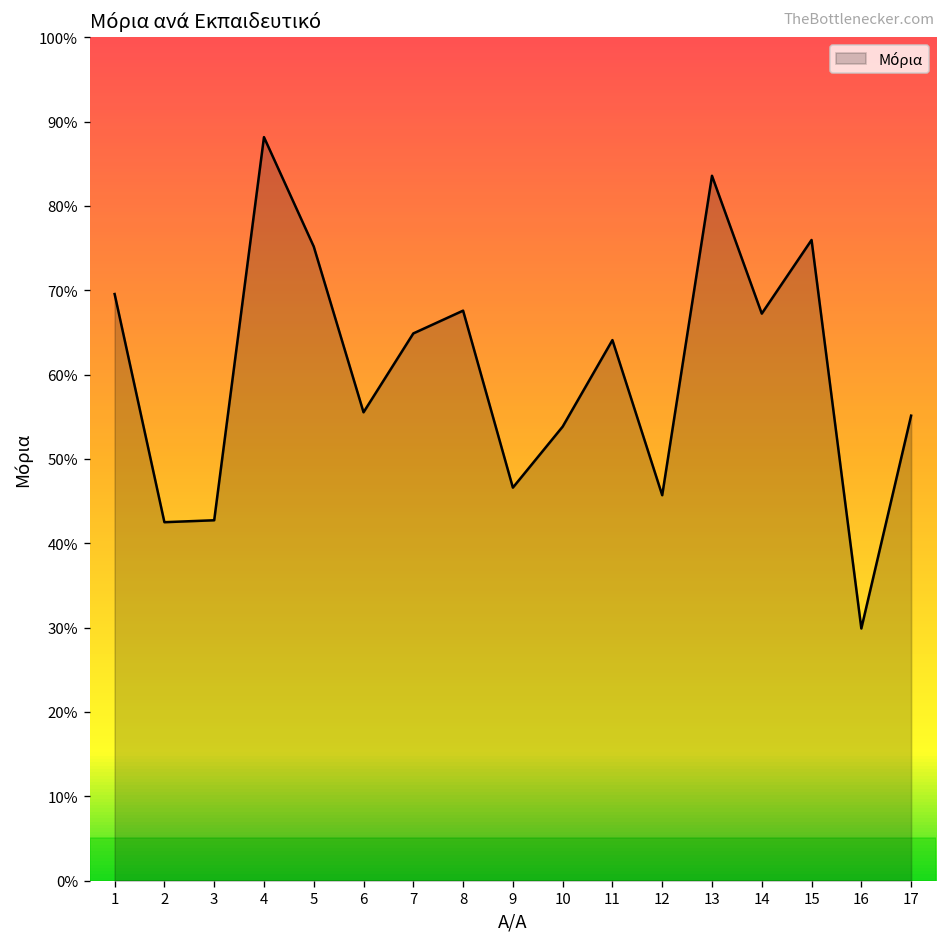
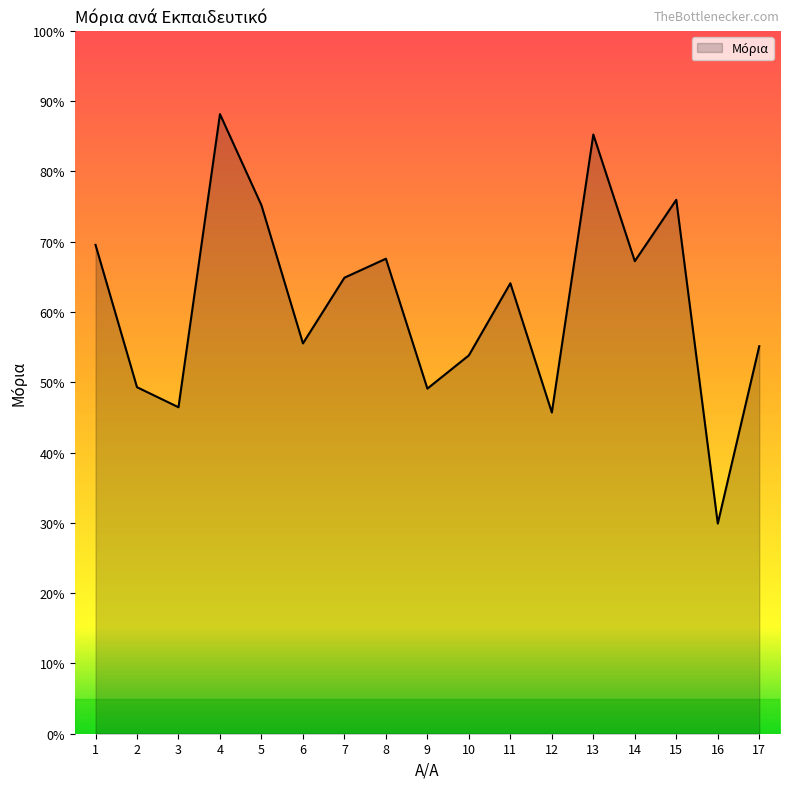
  {
    "1": "70%",
-   "2": "43%",
-   "3": "43%",
+   "2": "49%",
+   "3": "46%",
    "4": "88%",
    "5": "75%",
    "6": "56%",
    "7": "65%",
    "8": "68%",
-   "9": "47%",
+   "9": "49%",
    "10": "54%",
    "11": "64%",
    "12": "46%",
-   "13": "84%",
+   "13": "85%",
    "14": "67%",
    "15": "76%",
    "16": "30%",
    "17": "55%"
  }
